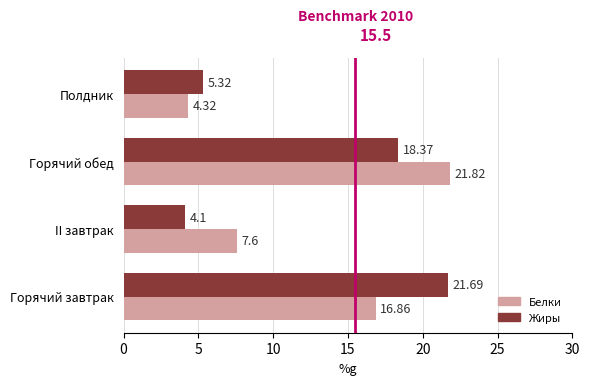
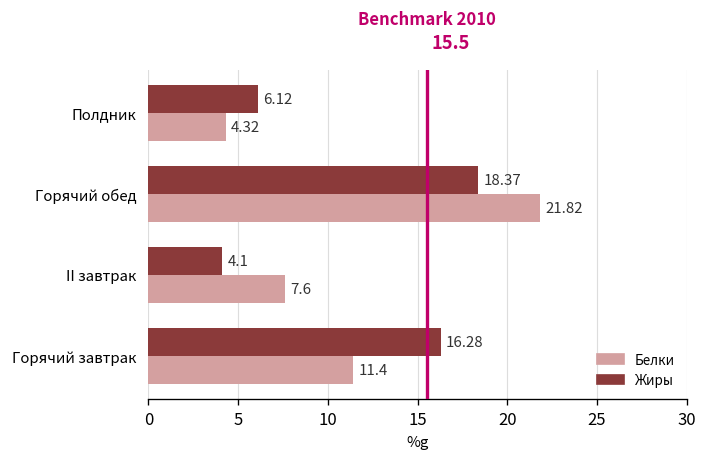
  {
    "Белки": {
      "Полдник": 4.32,
      "Горячий обед": 21.82,
      "II завтрак": 7.6,
-     "Горячий завтрак": 16.86
+     "Горячий завтрак": 11.4
    },
    "Жиры": {
-     "Полдник": 5.32,
+     "Полдник": 6.12,
      "Горячий обед": 18.37,
      "II завтрак": 4.1,
-     "Горячий завтрак": 21.69
+     "Горячий завтрак": 16.28
    }
  }
